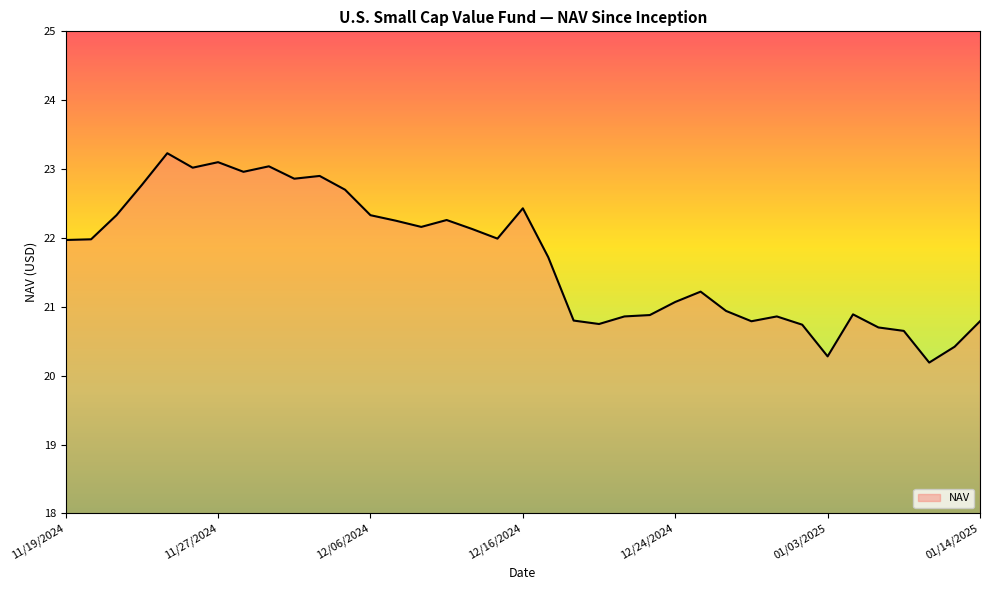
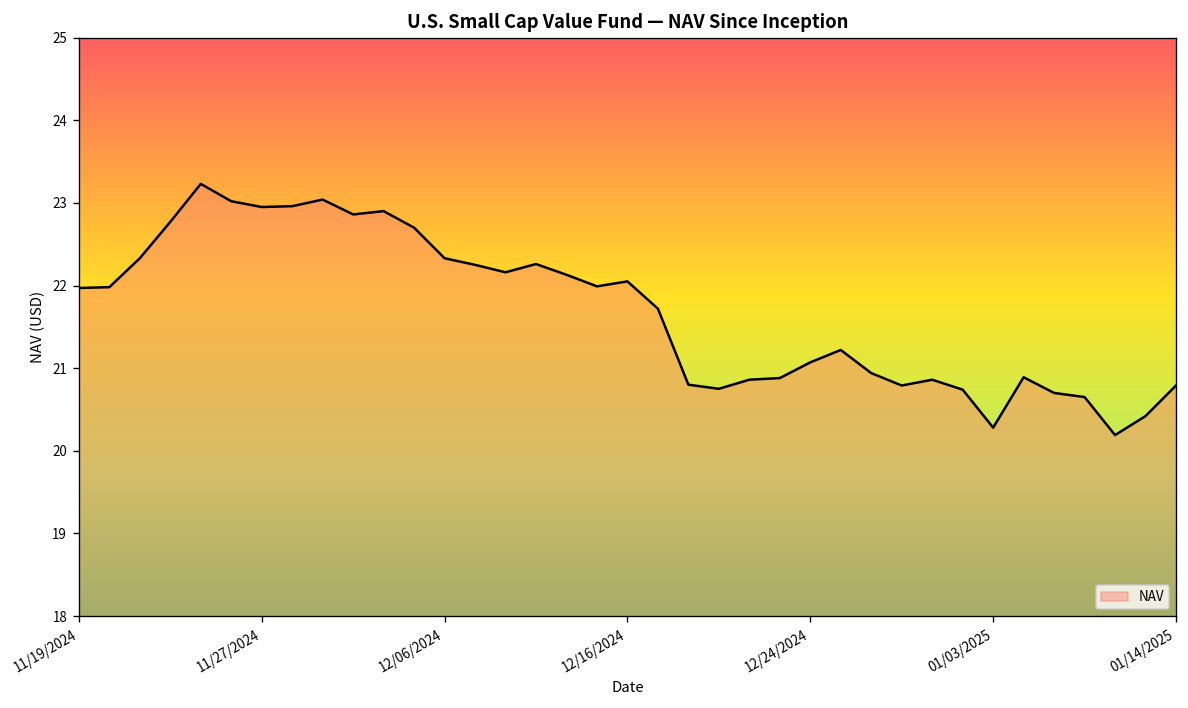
  {
    "11/19/2024": 22.0,
-   "11/27/2024": 23.1,
+   "11/27/2024": 23.0,
    "12/06/2024": 22.3,
-   "12/16/2024": 22.4,
+   "12/16/2024": 22.1,
    "12/24/2024": 21.1,
    "01/03/2025": 20.3,
    "01/14/2025": 20.8
  }
